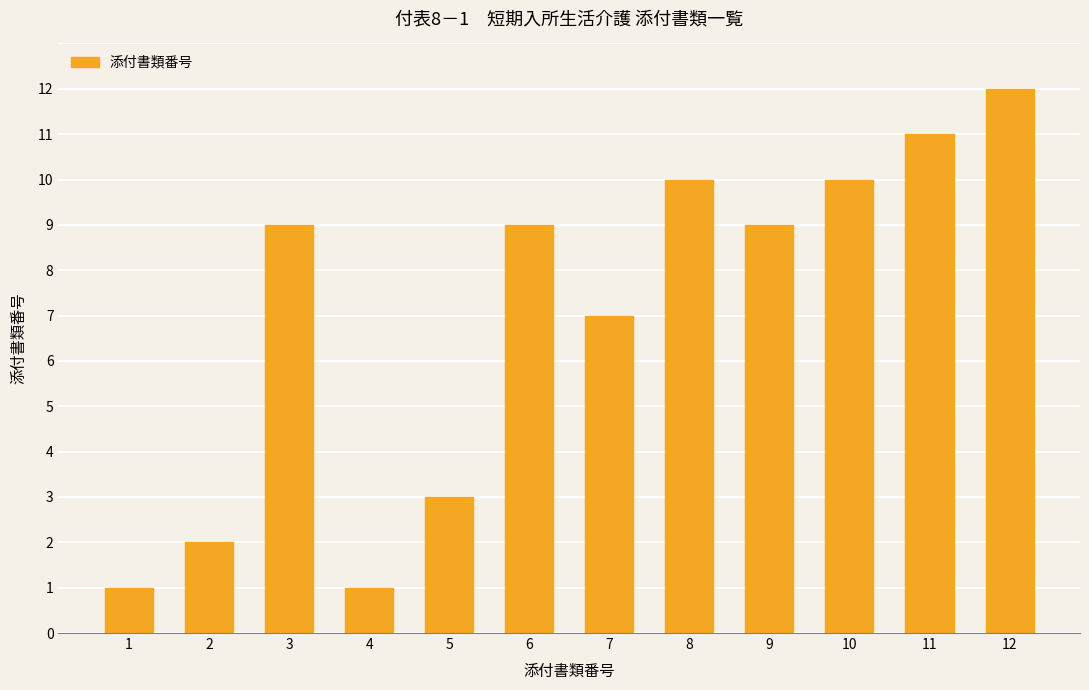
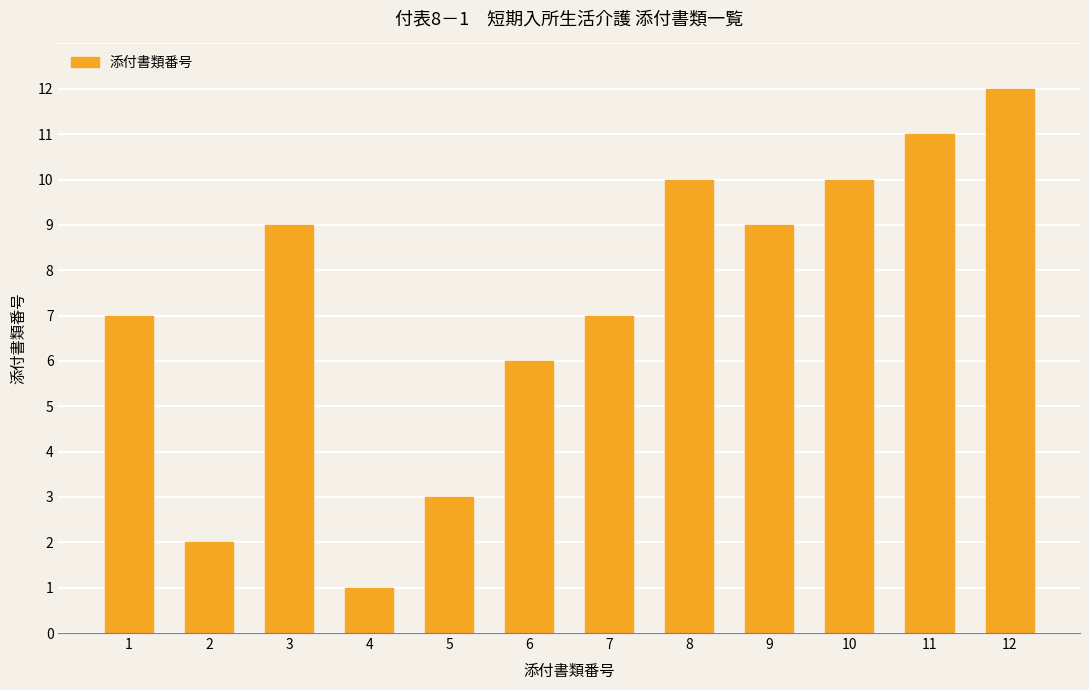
  {
-   "1": 1,
+   "1": 7,
    "2": 2,
    "3": 9,
    "4": 1,
    "5": 3,
-   "6": 9,
+   "6": 6,
    "7": 7,
    "8": 10,
    "9": 9,
    "10": 10,
    "11": 11,
    "12": 12
  }
